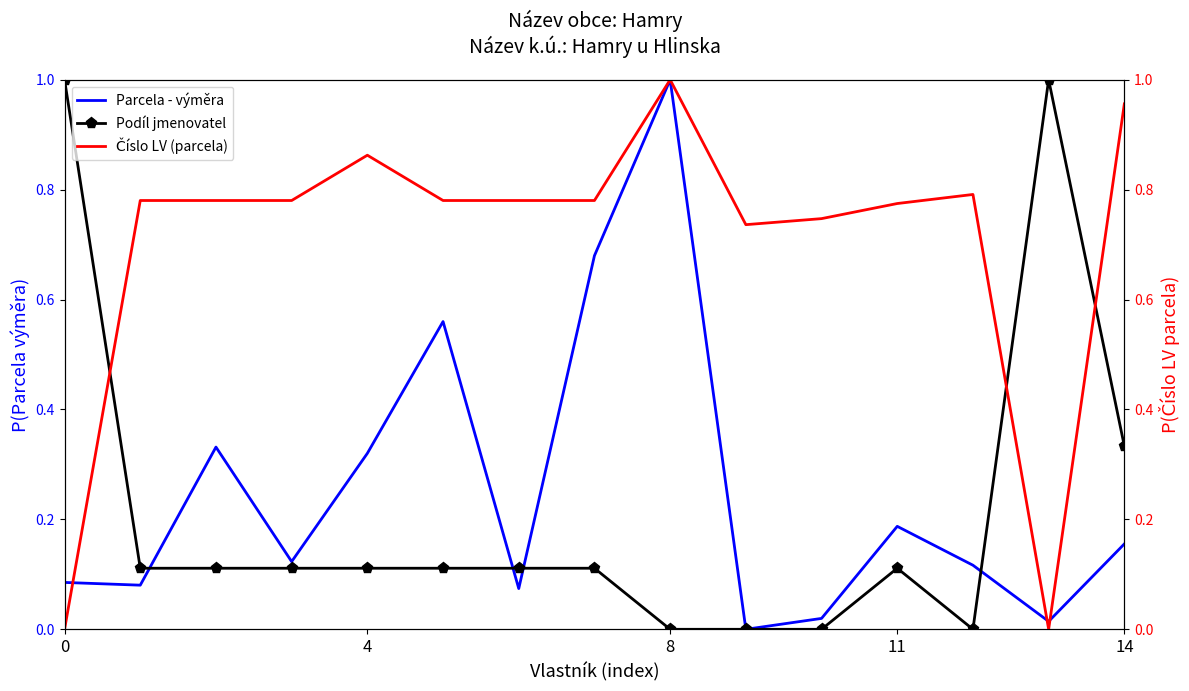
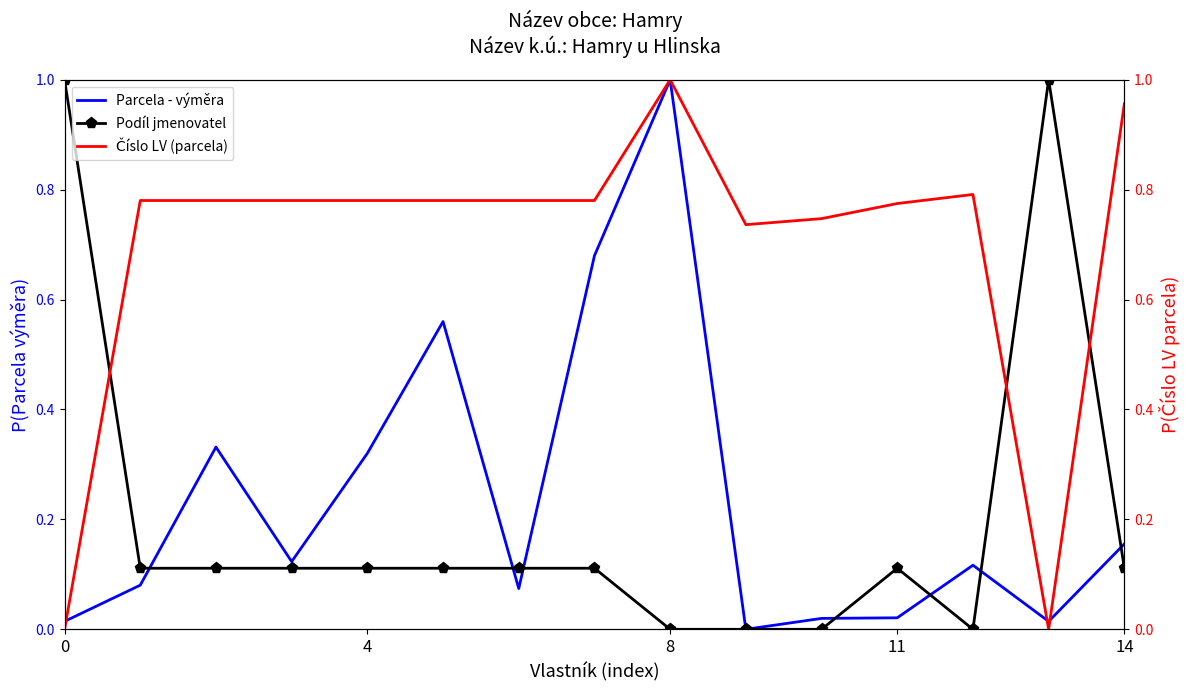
  {
    "Parcela - výměra": {
-     "0": 0.09,
+     "0": 0.01,
      "4": 0.32,
      "8": 1.00,
-     "11": 0.19,
+     "11": 0.02,
      "14": 0.16
    },
    "Podíl jmenovatel": {
      "0": 1.00,
      "4": 0.11,
      "8": 0.00,
      "11": 0.11,
-     "14": 0.33
+     "14": 0.11
    },
    "Číslo LV (parcela)": {
      "0": 0.00,
-     "4": 0.86,
+     "4": 0.78,
      "8": 1.00,
      "11": 0.77,
      "14": 0.96
    }
  }
